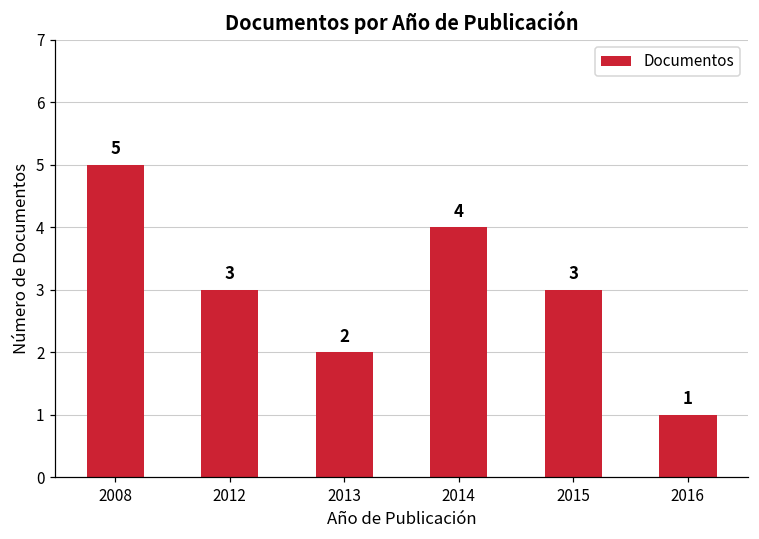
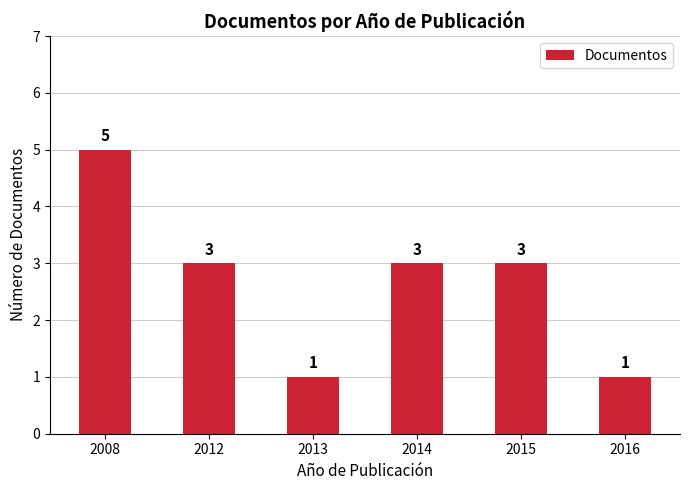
  {
    "2008": 5,
    "2012": 3,
-   "2013": 2,
-   "2014": 4,
+   "2013": 1,
+   "2014": 3,
    "2015": 3,
    "2016": 1
  }
